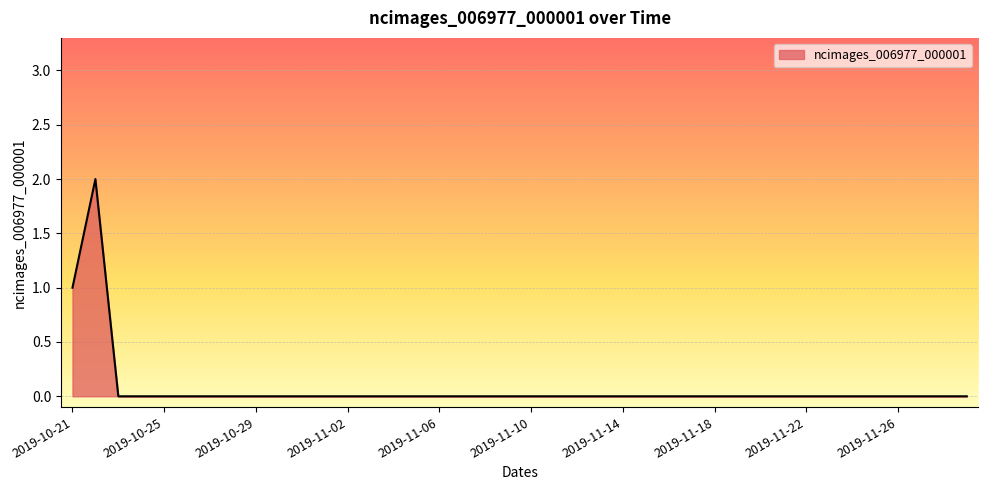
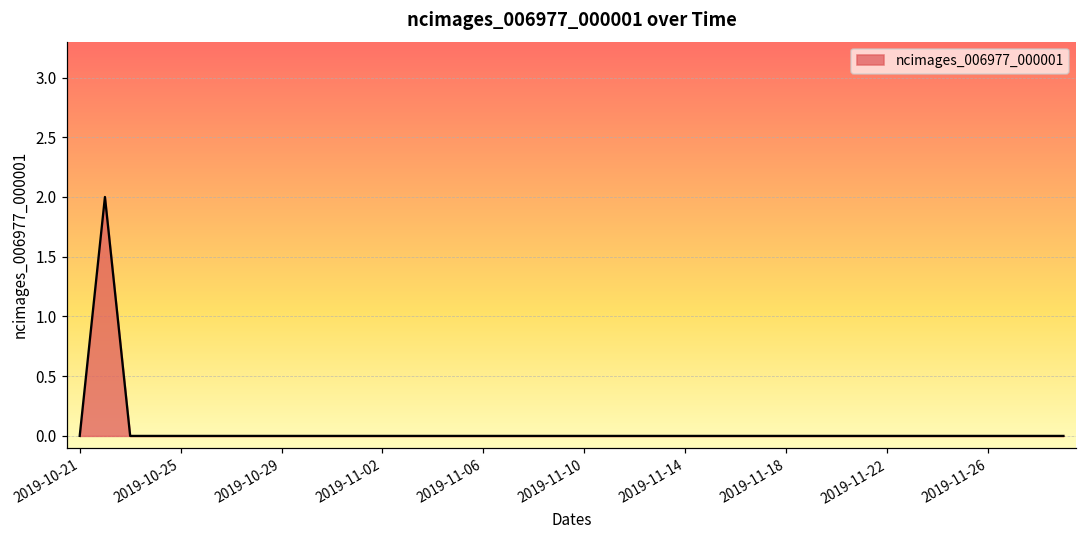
  {
-   "2019-10-21": 1,
+   "2019-10-21": 0,
    "2019-10-25": 0,
    "2019-10-29": 0,
    "2019-11-02": 0,
    "2019-11-06": 0,
    "2019-11-10": 0,
    "2019-11-14": 0,
    "2019-11-18": 0,
    "2019-11-22": 0,
    "2019-11-26": 0
  }
